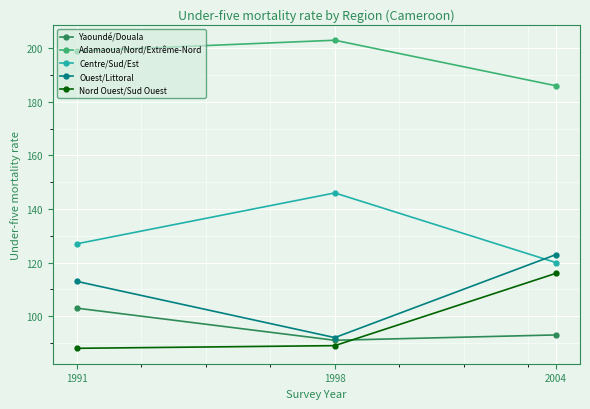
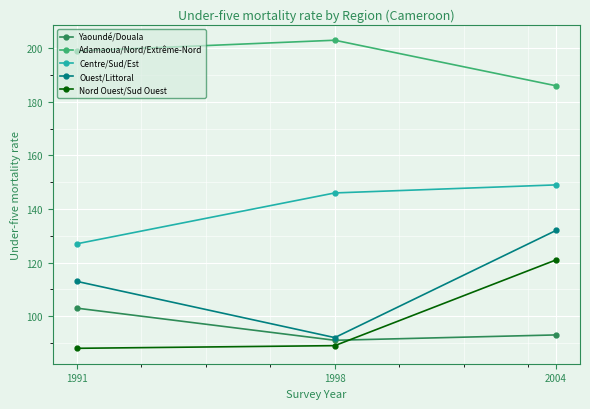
  {
    "Centre/Sud/Est": {
      "1991": 127,
      "1998": 146,
-     "2004": 120
+     "2004": 149
    },
    "Ouest/Littoral": {
      "1991": 113,
      "1998": 92,
-     "2004": 123
+     "2004": 132
    },
    "Nord Ouest/Sud Ouest": {
      "1991": 88,
      "1998": 89,
-     "2004": 116
+     "2004": 121
    }
  }
